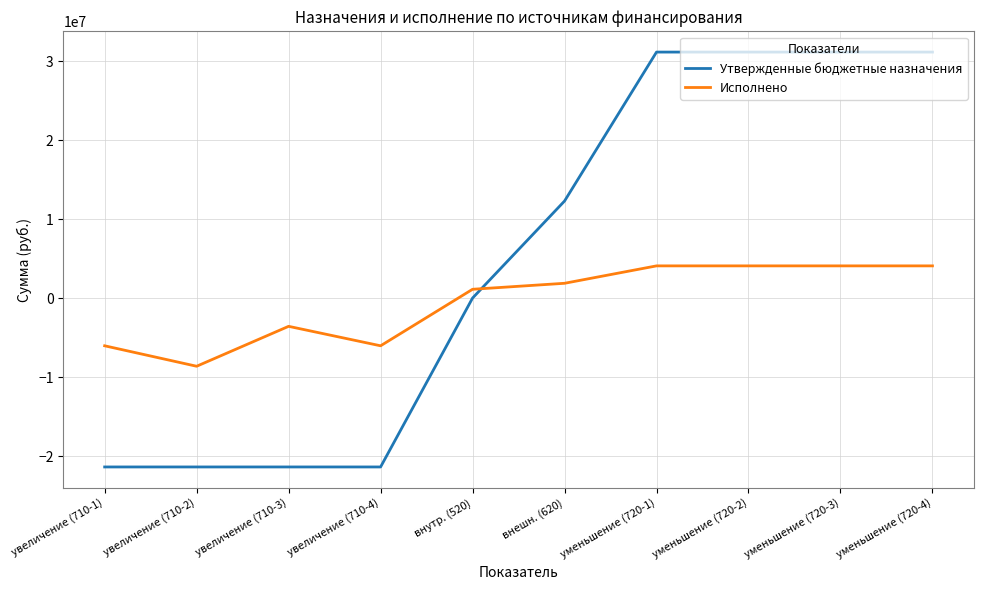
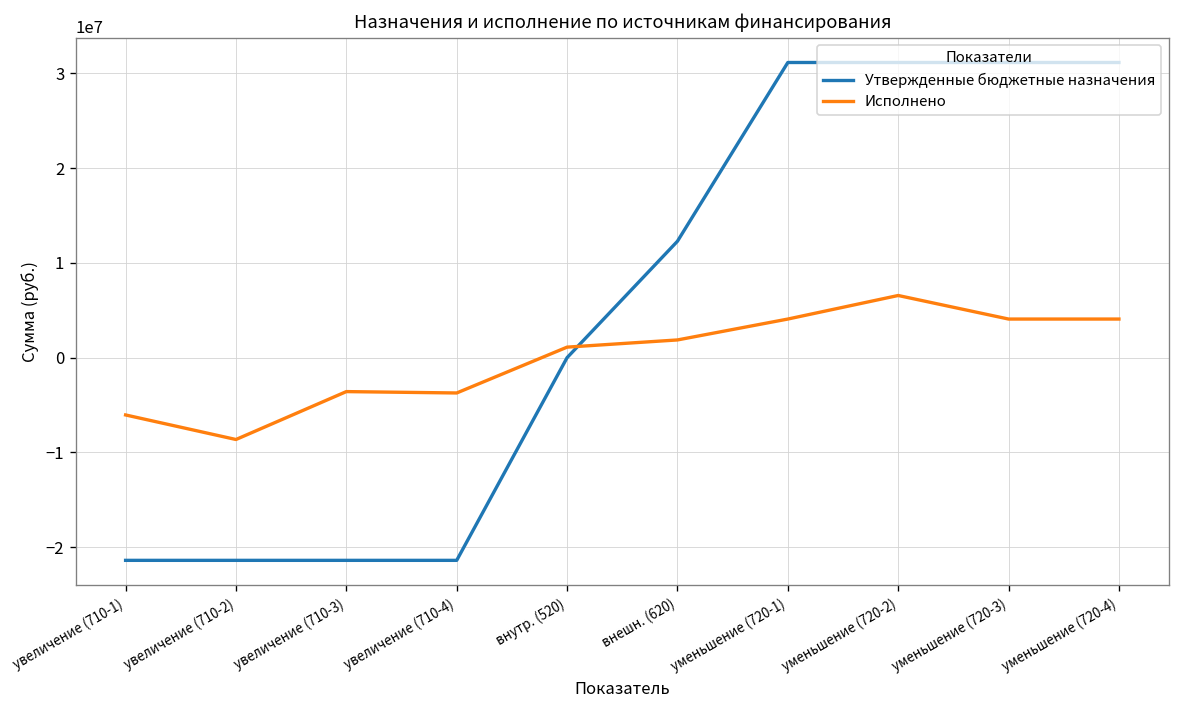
  {
    "Утвержденные бюджетные назначения": {
      "увеличение (710-1)": -21000000,
      "увеличение (710-2)": -21000000,
      "увеличение (710-3)": -21000000,
      "увеличение (710-4)": -21000000,
      "внутр. (520)": 0,
      "внешн. (620)": 12000000,
      "уменьшение (720-1)": 31000000
    },
    "Исполнено": {
      "увеличение (710-1)": -6000000,
      "увеличение (710-2)": -9000000,
      "увеличение (710-3)": -4000000,
-     "увеличение (710-4)": -6000000,
+     "увеличение (710-4)": -4000000,
      "внутр. (520)": 1000000,
      "внешн. (620)": 2000000,
      "уменьшение (720-1)": 4000000,
-     "уменьшение (720-2)": 4000000,
+     "уменьшение (720-2)": 7000000,
      "уменьшение (720-3)": 4000000,
      "уменьшение (720-4)": 4000000
    }
  }
